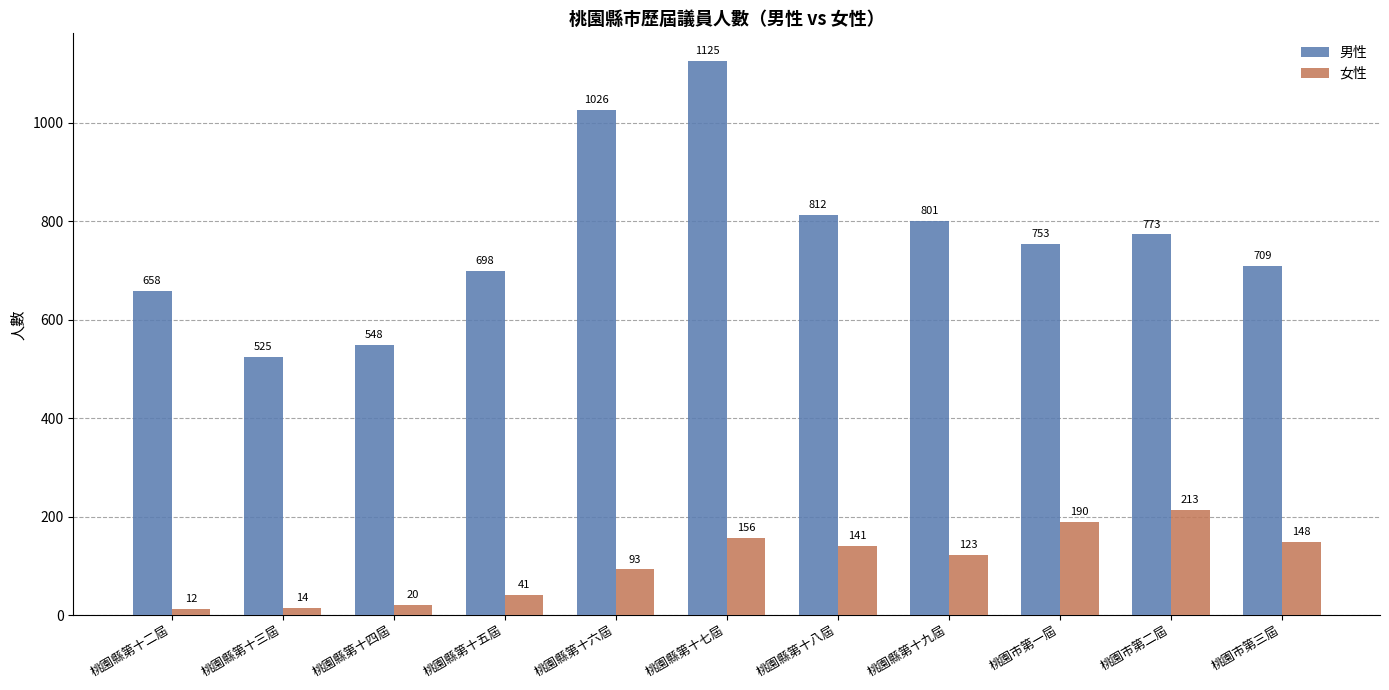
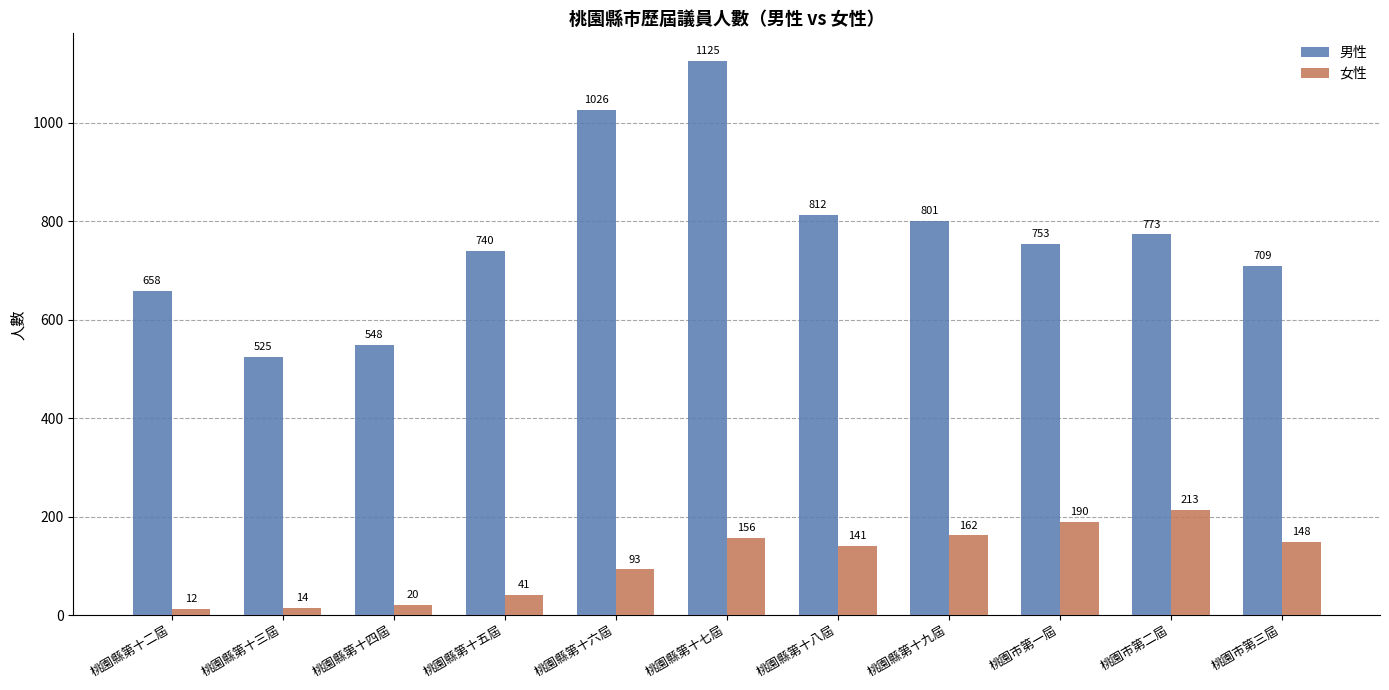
  {
    "男性": {
      "桃園縣第十二屆": 658,
      "桃園縣第十三屆": 525,
      "桃園縣第十四屆": 548,
-     "桃園縣第十五屆": 698,
+     "桃園縣第十五屆": 740,
      "桃園縣第十六屆": 1026,
      "桃園縣第十七屆": 1125,
      "桃園縣第十八屆": 812,
      "桃園縣第十九屆": 801,
      "桃園市第一屆": 753,
      "桃園市第二屆": 773,
      "桃園市第三屆": 709
    },
    "女性": {
      "桃園縣第十二屆": 12,
      "桃園縣第十三屆": 14,
      "桃園縣第十四屆": 20,
      "桃園縣第十五屆": 41,
      "桃園縣第十六屆": 93,
      "桃園縣第十七屆": 156,
      "桃園縣第十八屆": 141,
-     "桃園縣第十九屆": 123,
+     "桃園縣第十九屆": 162,
      "桃園市第一屆": 190,
      "桃園市第二屆": 213,
      "桃園市第三屆": 148
    }
  }
